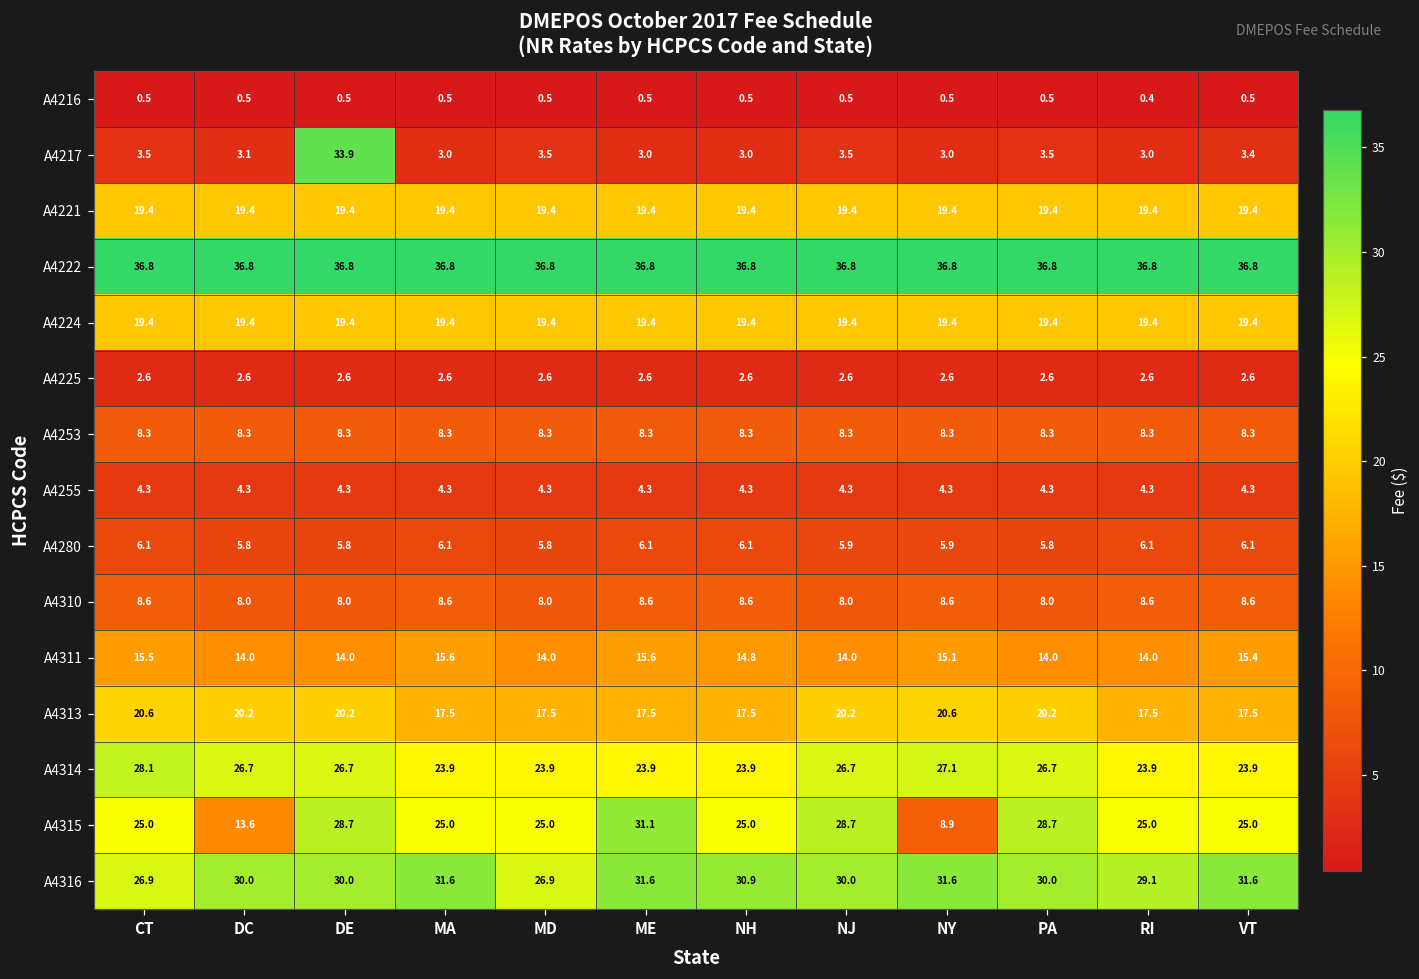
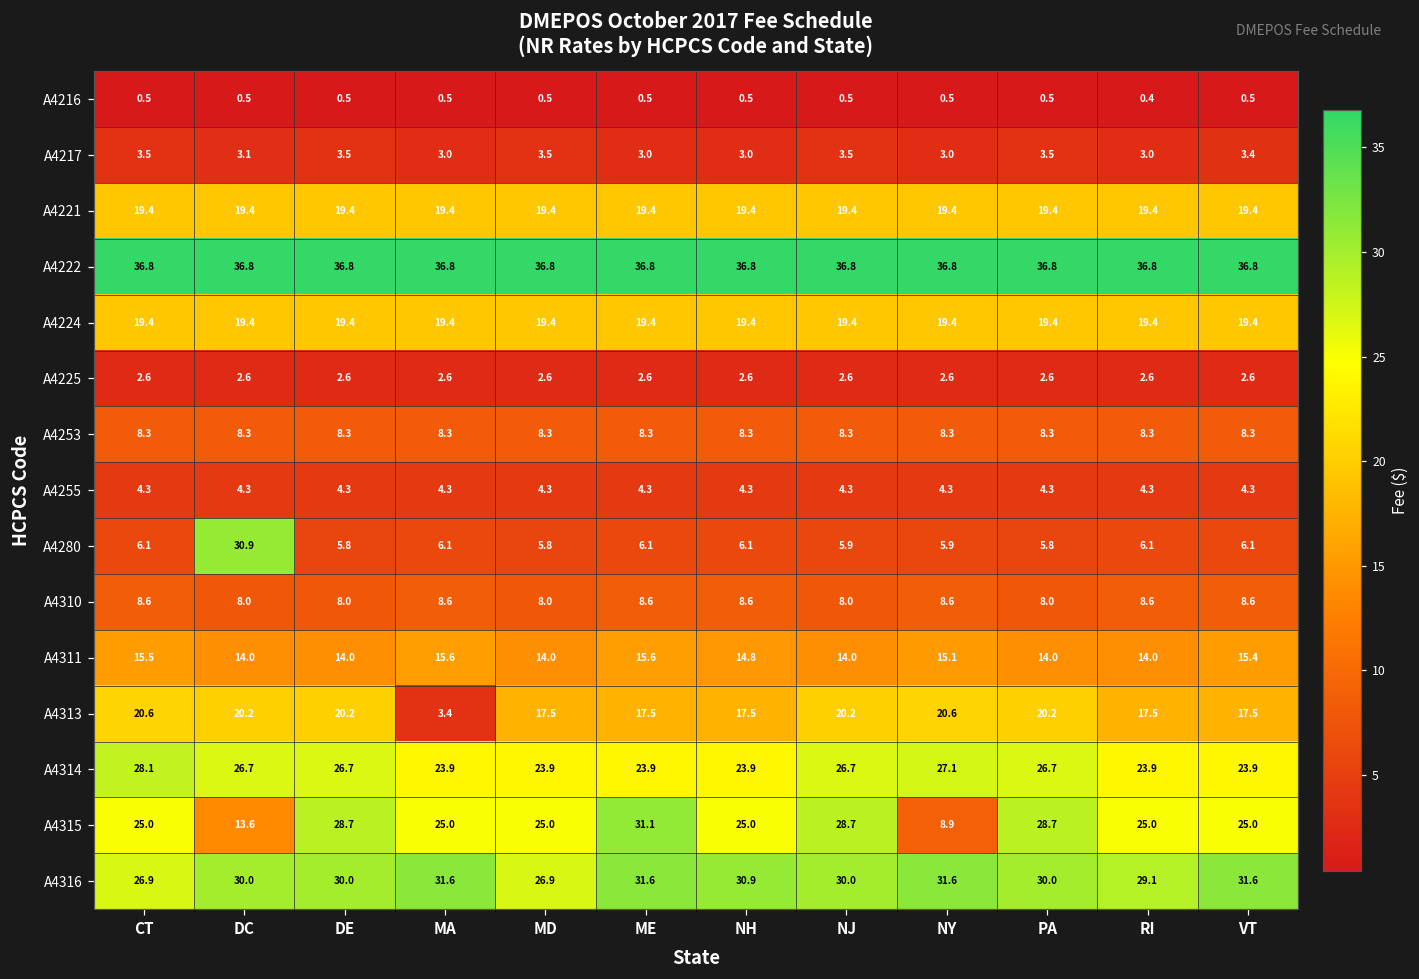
  {
    "A4216": {
      "CT": 0.5,
      "DC": 0.5,
      "DE": 0.5,
      "MA": 0.5,
      "MD": 0.5,
      "ME": 0.5,
      "NH": 0.5,
      "NJ": 0.5,
      "NY": 0.5,
      "PA": 0.5,
      "RI": 0.4,
      "VT": 0.5
    },
    "A4217": {
      "CT": 3.5,
      "DC": 3.1,
-     "DE": 33.9,
+     "DE": 3.5,
      "MA": 3.0,
      "MD": 3.5,
      "ME": 3.0,
      "NH": 3.0,
      "NJ": 3.5,
      "NY": 3.0,
      "PA": 3.5,
      "RI": 3.0,
      "VT": 3.4
    },
    "A4221": {
      "CT": 19.4,
      "DC": 19.4,
      "DE": 19.4,
      "MA": 19.4,
      "MD": 19.4,
      "ME": 19.4,
      "NH": 19.4,
      "NJ": 19.4,
      "NY": 19.4,
      "PA": 19.4,
      "RI": 19.4,
      "VT": 19.4
    },
    "A4222": {
      "CT": 36.8,
      "DC": 36.8,
      "DE": 36.8,
      "MA": 36.8,
      "MD": 36.8,
      "ME": 36.8,
      "NH": 36.8,
      "NJ": 36.8,
      "NY": 36.8,
      "PA": 36.8,
      "RI": 36.8,
      "VT": 36.8
    },
    "A4224": {
      "CT": 19.4,
      "DC": 19.4,
      "DE": 19.4,
      "MA": 19.4,
      "MD": 19.4,
      "ME": 19.4,
      "NH": 19.4,
      "NJ": 19.4,
      "NY": 19.4,
      "PA": 19.4,
      "RI": 19.4,
      "VT": 19.4
    },
    "A4225": {
      "CT": 2.6,
      "DC": 2.6,
      "DE": 2.6,
      "MA": 2.6,
      "MD": 2.6,
      "ME": 2.6,
      "NH": 2.6,
      "NJ": 2.6,
      "NY": 2.6,
      "PA": 2.6,
      "RI": 2.6,
      "VT": 2.6
    },
    "A4253": {
      "CT": 8.3,
      "DC": 8.3,
      "DE": 8.3,
      "MA": 8.3,
      "MD": 8.3,
      "ME": 8.3,
      "NH": 8.3,
      "NJ": 8.3,
      "NY": 8.3,
      "PA": 8.3,
      "RI": 8.3,
      "VT": 8.3
    },
    "A4255": {
      "CT": 4.3,
      "DC": 4.3,
      "DE": 4.3,
      "MA": 4.3,
      "MD": 4.3,
      "ME": 4.3,
      "NH": 4.3,
      "NJ": 4.3,
      "NY": 4.3,
      "PA": 4.3,
      "RI": 4.3,
      "VT": 4.3
    },
    "A4280": {
      "CT": 6.1,
-     "DC": 5.8,
+     "DC": 30.9,
      "DE": 5.8,
      "MA": 6.1,
      "MD": 5.8,
      "ME": 6.1,
      "NH": 6.1,
      "NJ": 5.9,
      "NY": 5.9,
      "PA": 5.8,
      "RI": 6.1,
      "VT": 6.1
    },
    "A4310": {
      "CT": 8.6,
      "DC": 8.0,
      "DE": 8.0,
      "MA": 8.6,
      "MD": 8.0,
      "ME": 8.6,
      "NH": 8.6,
      "NJ": 8.0,
      "NY": 8.6,
      "PA": 8.0,
      "RI": 8.6,
      "VT": 8.6
    },
    "A4311": {
      "CT": 15.5,
      "DC": 14.0,
      "DE": 14.0,
      "MA": 15.6,
      "MD": 14.0,
      "ME": 15.6,
      "NH": 14.8,
      "NJ": 14.0,
      "NY": 15.1,
      "PA": 14.0,
      "RI": 14.0,
      "VT": 15.4
    },
    "A4313": {
      "CT": 20.6,
      "DC": 20.2,
      "DE": 20.2,
-     "MA": 17.5,
+     "MA": 3.4,
      "MD": 17.5,
      "ME": 17.5,
      "NH": 17.5,
      "NJ": 20.2,
      "NY": 20.6,
      "PA": 20.2,
      "RI": 17.5,
      "VT": 17.5
    },
    "A4314": {
      "CT": 28.1,
      "DC": 26.7,
      "DE": 26.7,
      "MA": 23.9,
      "MD": 23.9,
      "ME": 23.9,
      "NH": 23.9,
      "NJ": 26.7,
      "NY": 27.1,
      "PA": 26.7,
      "RI": 23.9,
      "VT": 23.9
    },
    "A4315": {
      "CT": 25.0,
      "DC": 13.6,
      "DE": 28.7,
      "MA": 25.0,
      "MD": 25.0,
      "ME": 31.1,
      "NH": 25.0,
      "NJ": 28.7,
      "NY": 8.9,
      "PA": 28.7,
      "RI": 25.0,
      "VT": 25.0
    },
    "A4316": {
      "CT": 26.9,
      "DC": 30.0,
      "DE": 30.0,
      "MA": 31.6,
      "MD": 26.9,
      "ME": 31.6,
      "NH": 30.9,
      "NJ": 30.0,
      "NY": 31.6,
      "PA": 30.0,
      "RI": 29.1,
      "VT": 31.6
    }
  }
